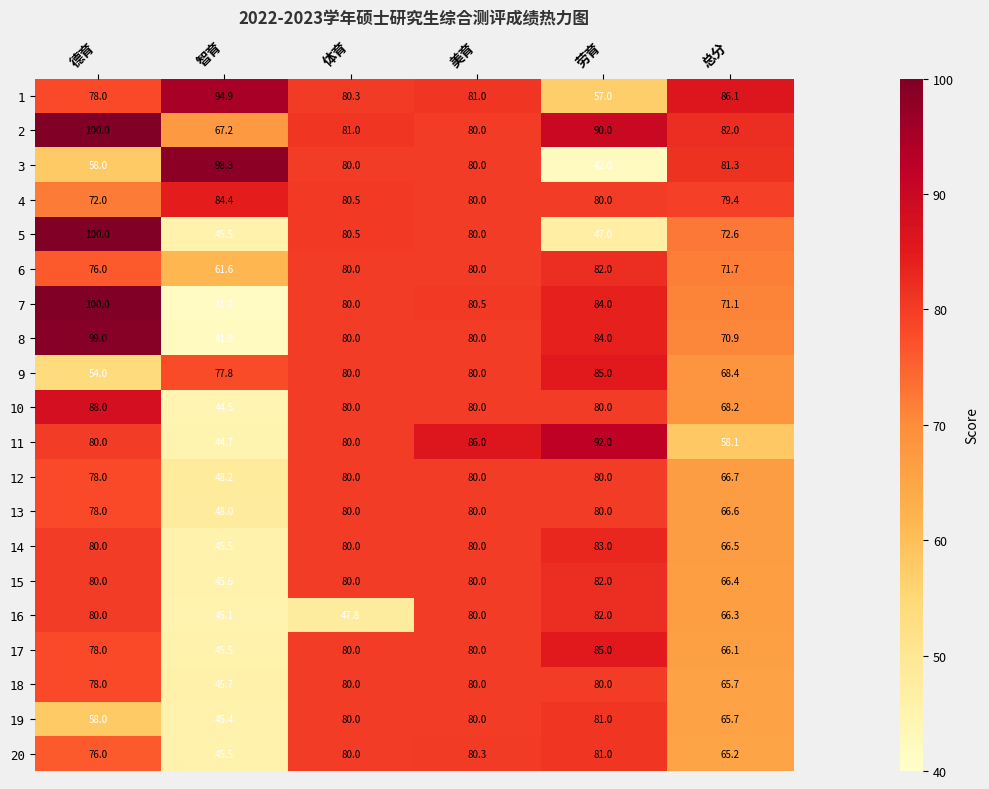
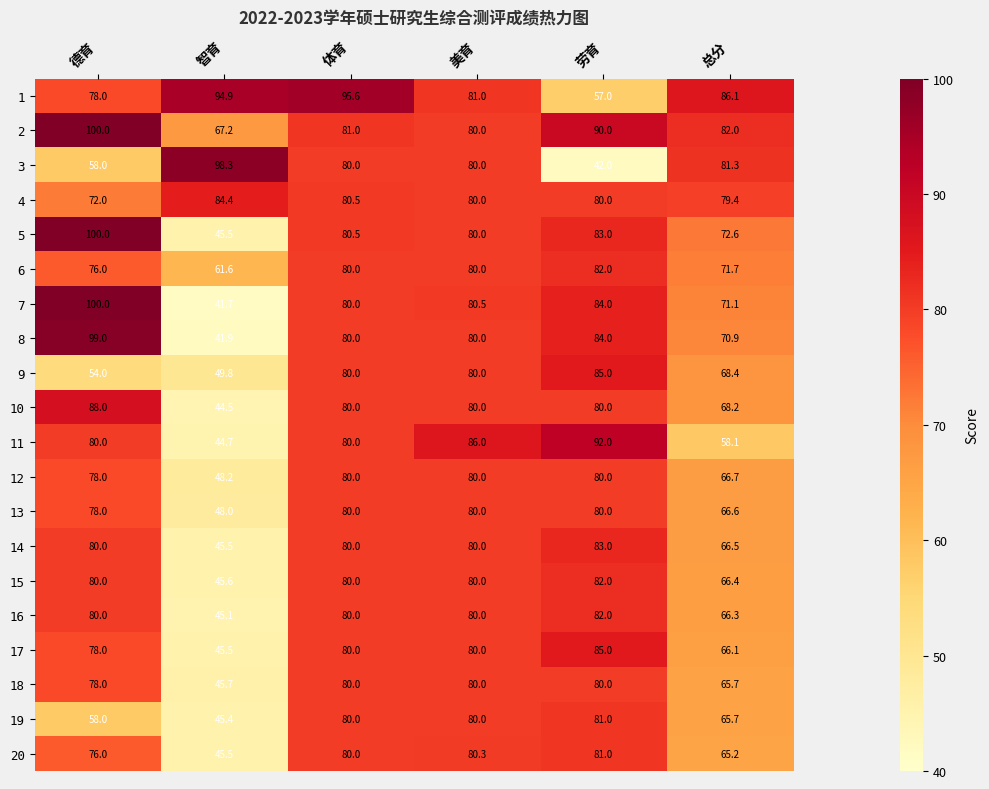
  {
    "1": {
      "德育": 78.0,
      "智育": 94.9,
-     "体育": 80.3,
+     "体育": 95.6,
      "美育": 81.0,
      "劳育": 57.0,
      "总分": 86.1
    },
    "2": {
      "德育": 100.0,
      "智育": 67.2,
      "体育": 81.0,
      "美育": 80.0,
      "劳育": 90.0,
      "总分": 82.0
    },
    "3": {
      "德育": 58.0,
      "智育": 98.3,
      "体育": 80.0,
      "美育": 80.0,
      "劳育": 42.0,
      "总分": 81.3
    },
    "4": {
      "德育": 72.0,
      "智育": 84.4,
      "体育": 80.5,
      "美育": 80.0,
      "劳育": 80.0,
      "总分": 79.4
    },
    "5": {
      "德育": 100.0,
      "智育": 45.5,
      "体育": 80.5,
      "美育": 80.0,
-     "劳育": 47.0,
+     "劳育": 83.0,
      "总分": 72.6
    },
    "6": {
      "德育": 76.0,
      "智育": 61.6,
      "体育": 80.0,
      "美育": 80.0,
      "劳育": 82.0,
      "总分": 71.7
    },
    "7": {
      "德育": 100.0,
      "智育": 41.7,
      "体育": 80.0,
      "美育": 80.5,
      "劳育": 84.0,
      "总分": 71.1
    },
    "8": {
      "德育": 99.0,
      "智育": 41.9,
      "体育": 80.0,
      "美育": 80.0,
      "劳育": 84.0,
      "总分": 70.9
    },
    "9": {
      "德育": 54.0,
-     "智育": 77.8,
+     "智育": 49.8,
      "体育": 80.0,
      "美育": 80.0,
      "劳育": 85.0,
      "总分": 68.4
    },
    "10": {
      "德育": 88.0,
      "智育": 44.5,
      "体育": 80.0,
      "美育": 80.0,
      "劳育": 80.0,
      "总分": 68.2
    },
    "11": {
      "德育": 80.0,
      "智育": 44.7,
      "体育": 80.0,
      "美育": 86.0,
      "劳育": 92.0,
      "总分": 58.1
    },
    "12": {
      "德育": 78.0,
      "智育": 48.2,
      "体育": 80.0,
      "美育": 80.0,
      "劳育": 80.0,
      "总分": 66.7
    },
    "13": {
      "德育": 78.0,
      "智育": 48.0,
      "体育": 80.0,
      "美育": 80.0,
      "劳育": 80.0,
      "总分": 66.6
    },
    "14": {
      "德育": 80.0,
      "智育": 45.5,
      "体育": 80.0,
      "美育": 80.0,
      "劳育": 83.0,
      "总分": 66.5
    },
    "15": {
      "德育": 80.0,
      "智育": 45.6,
      "体育": 80.0,
      "美育": 80.0,
      "劳育": 82.0,
      "总分": 66.4
    },
    "16": {
      "德育": 80.0,
      "智育": 45.1,
-     "体育": 47.8,
+     "体育": 80.0,
      "美育": 80.0,
      "劳育": 82.0,
      "总分": 66.3
    },
    "17": {
      "德育": 78.0,
      "智育": 45.5,
      "体育": 80.0,
      "美育": 80.0,
      "劳育": 85.0,
      "总分": 66.1
    },
    "18": {
      "德育": 78.0,
      "智育": 45.7,
      "体育": 80.0,
      "美育": 80.0,
      "劳育": 80.0,
      "总分": 65.7
    },
    "19": {
      "德育": 58.0,
      "智育": 45.4,
      "体育": 80.0,
      "美育": 80.0,
      "劳育": 81.0,
      "总分": 65.7
    },
    "20": {
      "德育": 76.0,
      "智育": 45.5,
      "体育": 80.0,
      "美育": 80.3,
      "劳育": 81.0,
      "总分": 65.2
    }
  }
